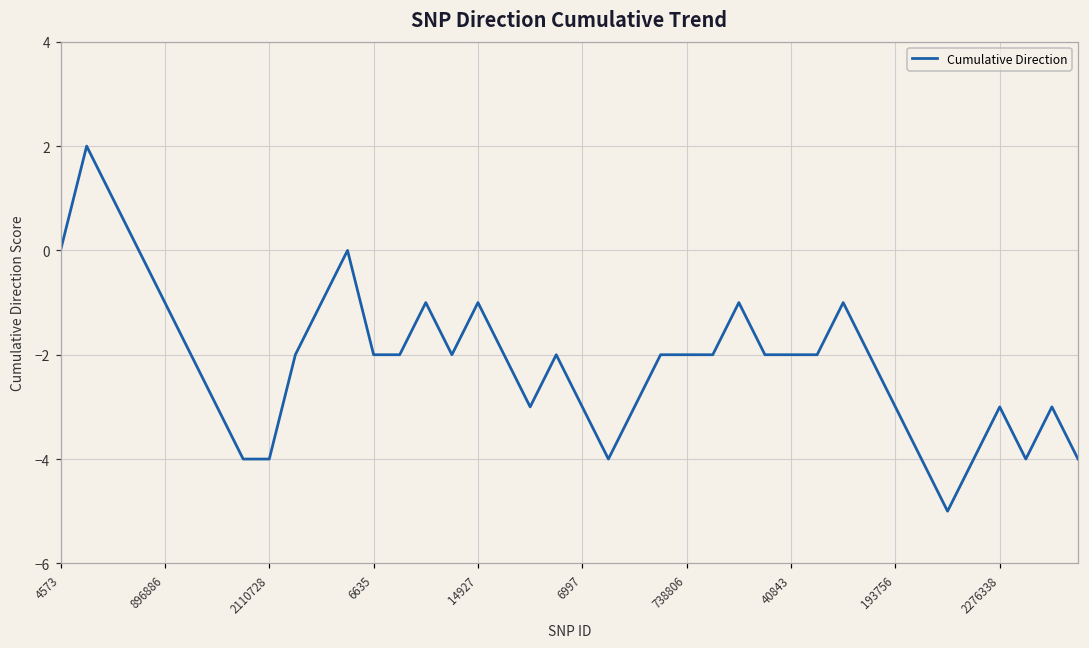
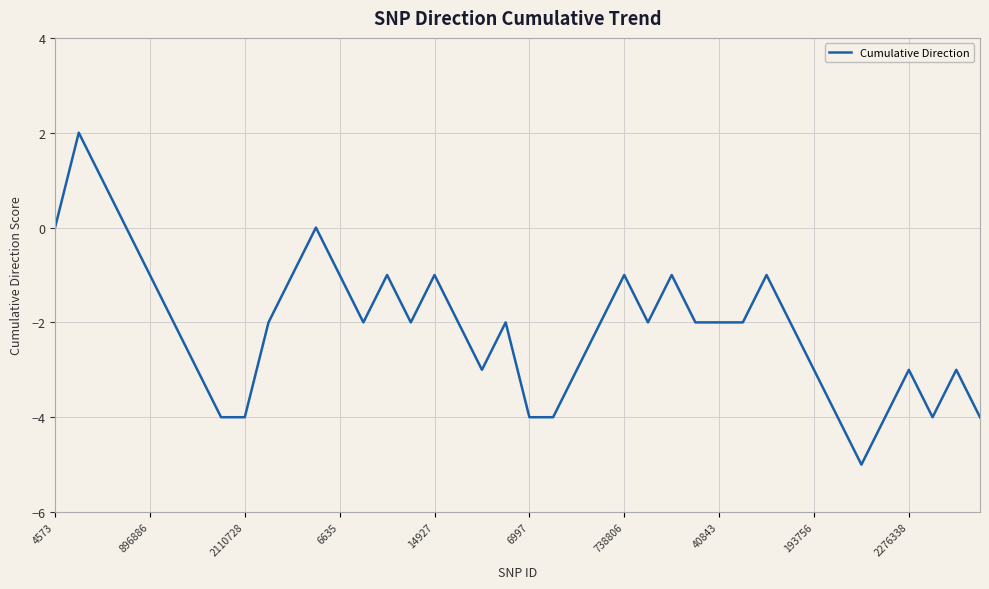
  {
    "4573": 0,
    "896886": -1,
    "2110728": -4,
-   "6635": -2,
+   "6635": -1,
    "14927": -1,
-   "6997": -3,
-   "738806": -2,
+   "6997": -4,
+   "738806": -1,
    "40843": -2,
    "193756": -3,
    "2276338": -3
  }
